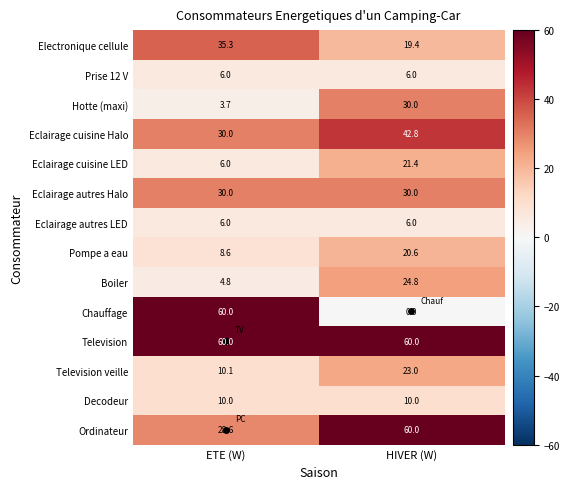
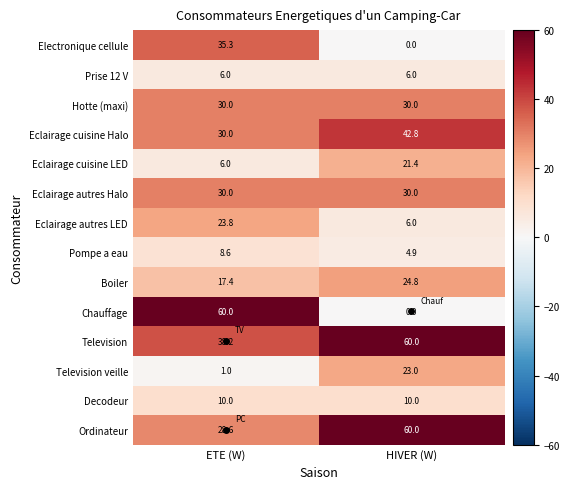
  {
    "Electronique cellule": {
      "ETE (W)": 35.3,
-     "HIVER (W)": 19.4
+     "HIVER (W)": 0.0
    },
    "Prise 12 V": {
      "ETE (W)": 6.0,
      "HIVER (W)": 6.0
    },
    "Hotte (maxi)": {
-     "ETE (W)": 3.7,
+     "ETE (W)": 30.0,
      "HIVER (W)": 30.0
    },
    "Eclairage cuisine Halo": {
      "ETE (W)": 30.0,
      "HIVER (W)": 42.8
    },
    "Eclairage cuisine LED": {
      "ETE (W)": 6.0,
      "HIVER (W)": 21.4
    },
    "Eclairage autres Halo": {
      "ETE (W)": 30.0,
      "HIVER (W)": 30.0
    },
    "Eclairage autres LED": {
-     "ETE (W)": 6.0,
+     "ETE (W)": 23.8,
      "HIVER (W)": 6.0
    },
    "Pompe a eau": {
      "ETE (W)": 8.6,
-     "HIVER (W)": 20.6
+     "HIVER (W)": 4.9
    },
    "Boiler": {
-     "ETE (W)": 4.8,
+     "ETE (W)": 17.4,
      "HIVER (W)": 24.8
    },
    "Chauffage": {
      "ETE (W)": 60.0
    },
    "Television": {
-     "ETE (W)": 60.0,
+     "ETE (W)": 38.2,
      "HIVER (W)": 60.0
    },
    "Television veille": {
-     "ETE (W)": 10.1,
+     "ETE (W)": 1.0,
      "HIVER (W)": 23.0
    },
    "Decodeur": {
      "ETE (W)": 10.0,
      "HIVER (W)": 10.0
    },
    "Ordinateur": {
      "HIVER (W)": 60.0
    }
  }
